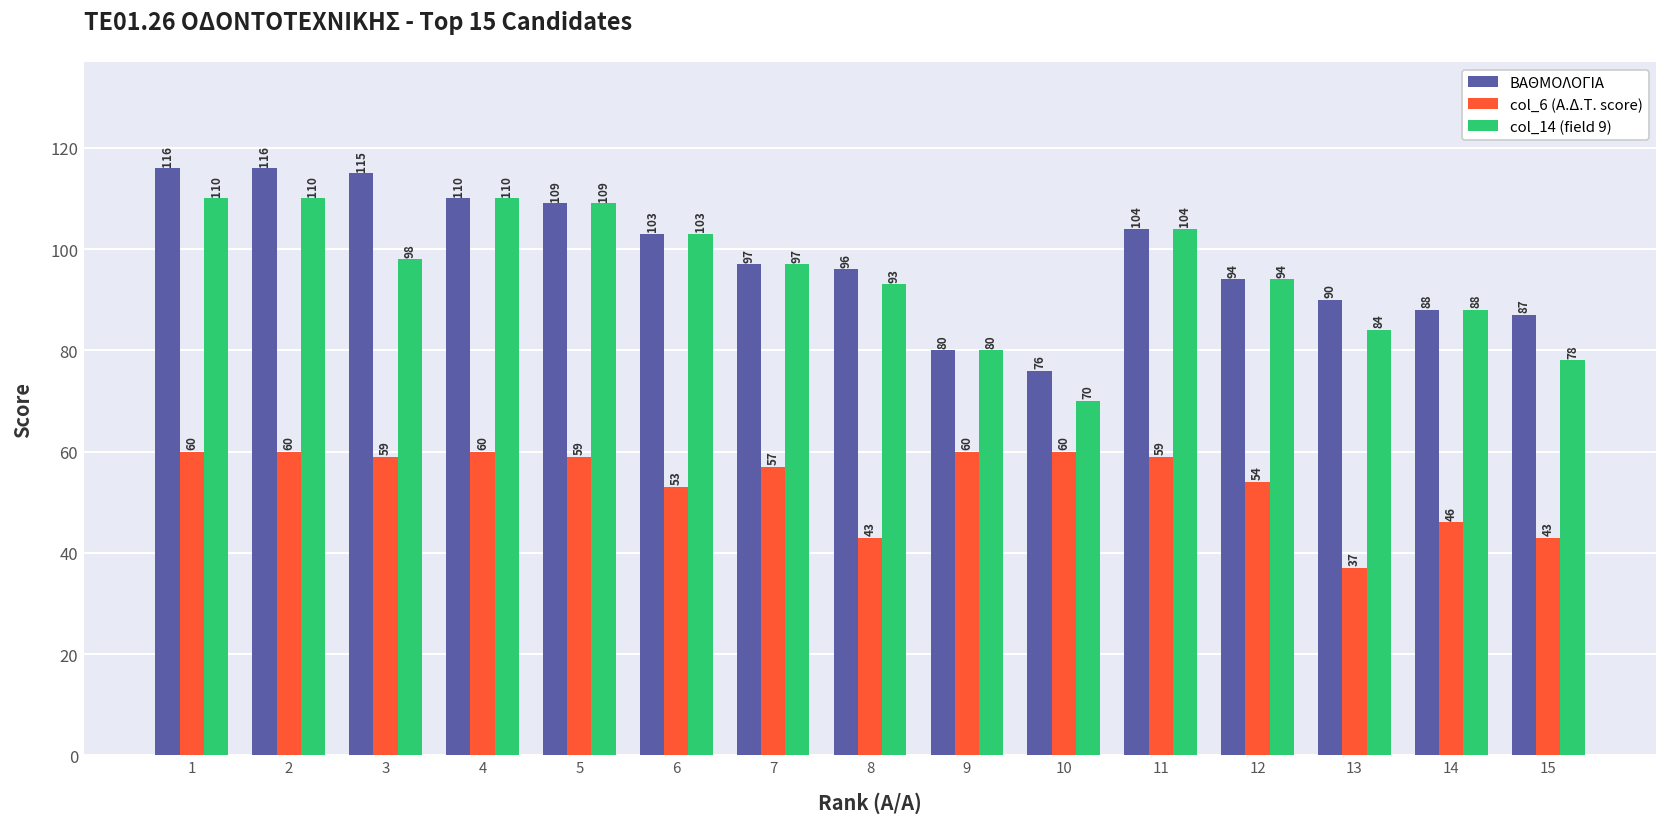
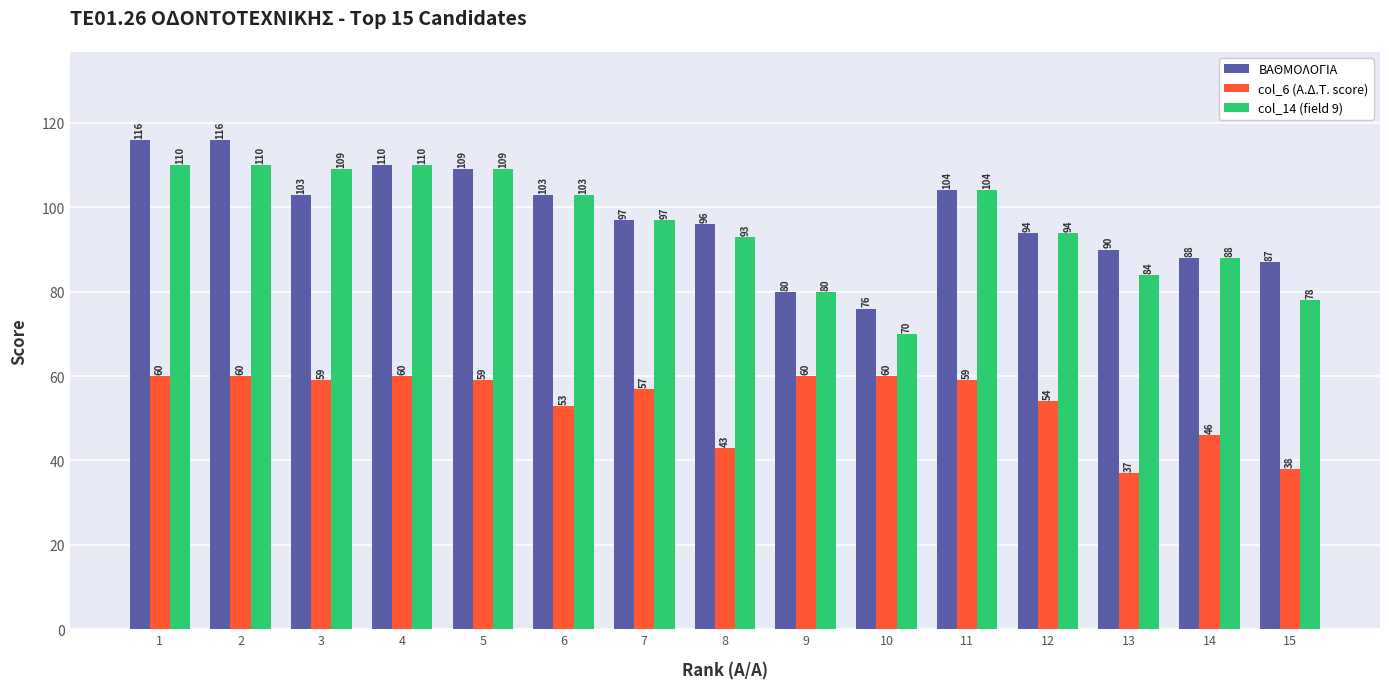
  {
    "ΒΑΘΜΟΛΟΓΙΑ": {
      "1": 116,
      "2": 116,
-     "3": 115,
+     "3": 103,
      "4": 110,
      "5": 109,
      "6": 103,
      "7": 97,
      "8": 96,
      "9": 80,
      "10": 76,
      "11": 104,
      "12": 94,
      "13": 90,
      "14": 88,
      "15": 87
    },
    "col_6 (Α.Δ.Τ. score)": {
      "1": 60,
      "2": 60,
      "3": 59,
      "4": 60,
      "5": 59,
      "6": 53,
      "7": 57,
      "8": 43,
      "9": 60,
      "10": 60,
      "11": 59,
      "12": 54,
      "13": 37,
      "14": 46,
-     "15": 43
+     "15": 38
    },
    "col_14 (field 9)": {
      "1": 110,
      "2": 110,
-     "3": 98,
+     "3": 109,
      "4": 110,
      "5": 109,
      "6": 103,
      "7": 97,
      "8": 93,
      "9": 80,
      "10": 70,
      "11": 104,
      "12": 94,
      "13": 84,
      "14": 88,
      "15": 78
    }
  }
